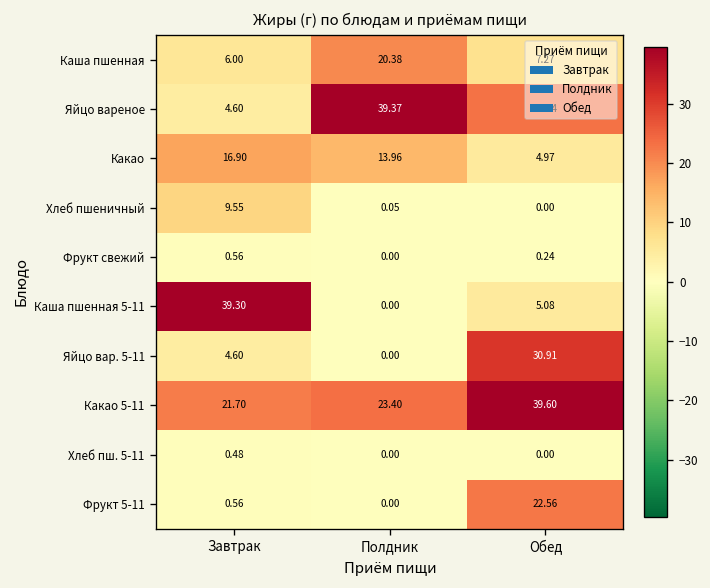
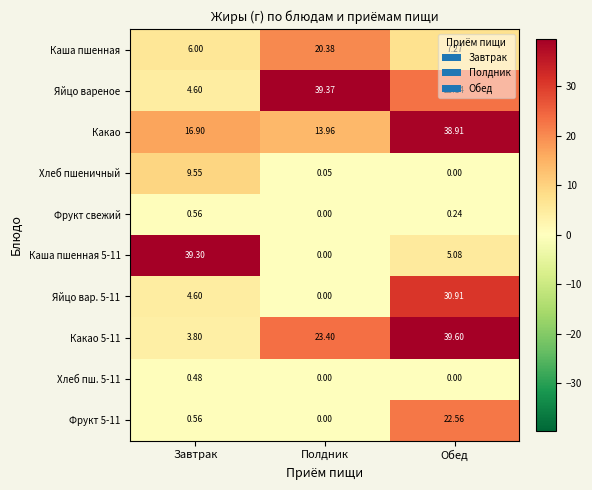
  {
    "Каша пшенная": {
      "Завтрак": 6.00,
      "Полдник": 20.38
    },
    "Яйцо вареное": {
      "Завтрак": 4.60,
      "Полдник": 39.37
    },
    "Какао": {
      "Завтрак": 16.90,
      "Полдник": 13.96,
-     "Обед": 4.97
+     "Обед": 38.91
    },
    "Хлеб пшеничный": {
      "Завтрак": 9.55,
      "Полдник": 0.05,
      "Обед": 0.00
    },
    "Фрукт свежий": {
      "Завтрак": 0.56,
      "Полдник": 0.00,
      "Обед": 0.24
    },
    "Каша пшенная 5-11": {
      "Завтрак": 39.30,
      "Полдник": 0.00,
      "Обед": 5.08
    },
    "Яйцо вар. 5-11": {
      "Завтрак": 4.60,
      "Полдник": 0.00,
      "Обед": 30.91
    },
    "Какао 5-11": {
-     "Завтрак": 21.70,
+     "Завтрак": 3.80,
      "Полдник": 23.40,
      "Обед": 39.60
    },
    "Хлеб пш. 5-11": {
      "Завтрак": 0.48,
      "Полдник": 0.00,
      "Обед": 0.00
    },
    "Фрукт 5-11": {
      "Завтрак": 0.56,
      "Полдник": 0.00,
      "Обед": 22.56
    }
  }
